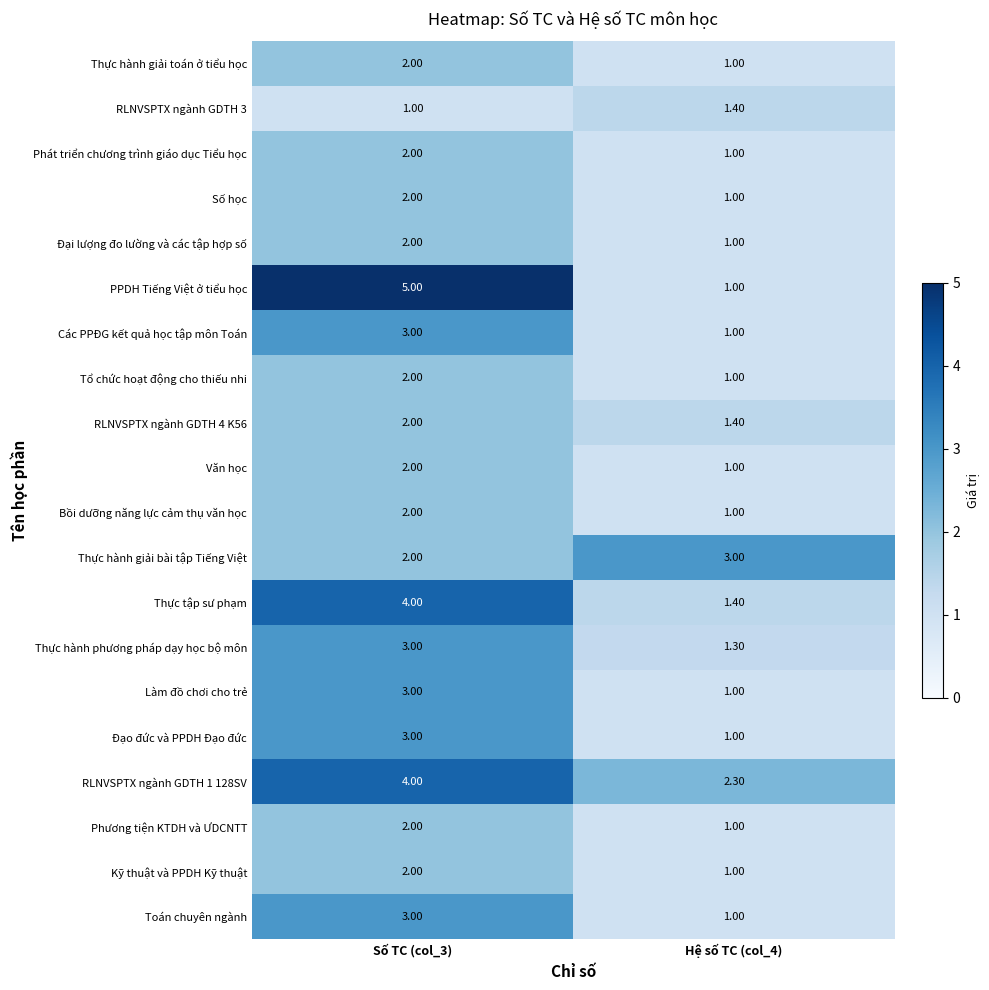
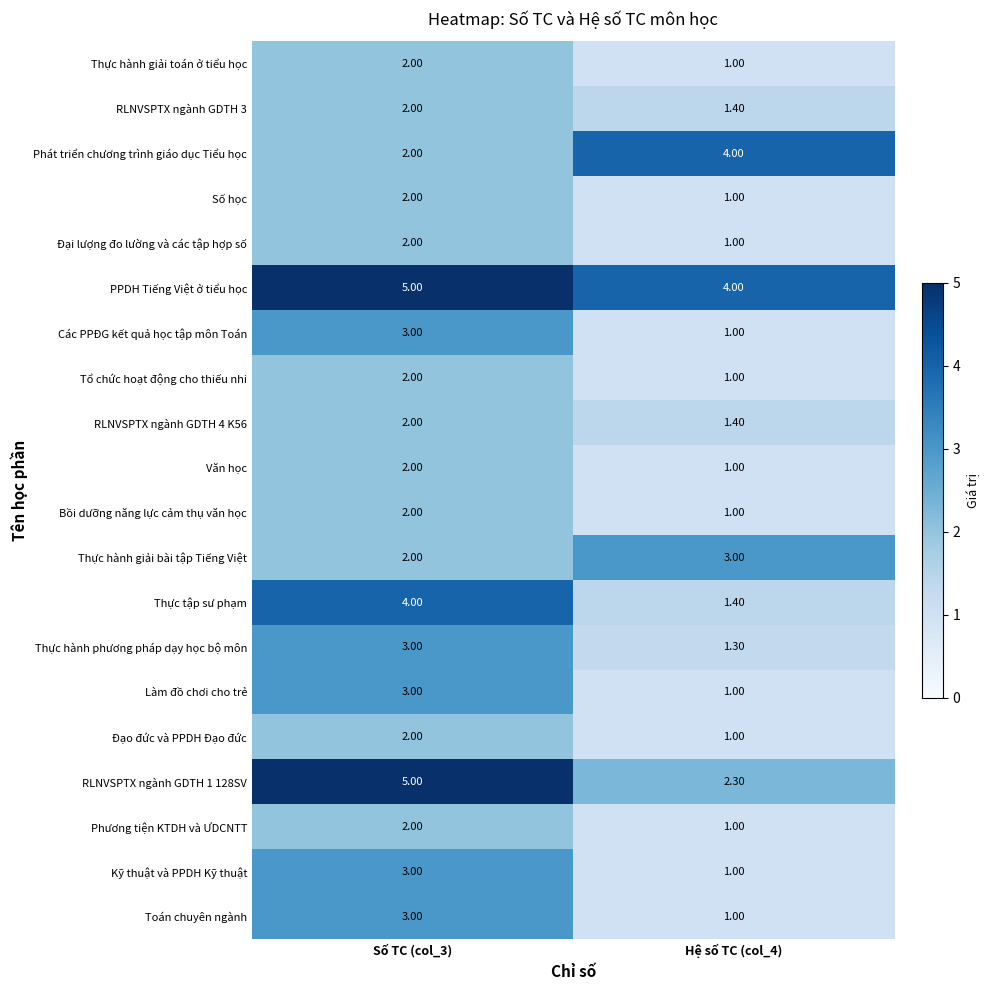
  {
    "Thực hành giải toán ở tiểu học": {
      "Số TC (col_3)": 2.00,
      "Hệ số TC (col_4)": 1.00
    },
    "RLNVSPTX ngành GDTH 3": {
-     "Số TC (col_3)": 1.00,
+     "Số TC (col_3)": 2.00,
      "Hệ số TC (col_4)": 1.40
    },
    "Phát triển chương trình giáo dục Tiểu học": {
      "Số TC (col_3)": 2.00,
-     "Hệ số TC (col_4)": 1.00
+     "Hệ số TC (col_4)": 4.00
    },
    "Số học": {
      "Số TC (col_3)": 2.00,
      "Hệ số TC (col_4)": 1.00
    },
    "Đại lượng đo lường và các tập hợp số": {
      "Số TC (col_3)": 2.00,
      "Hệ số TC (col_4)": 1.00
    },
    "PPDH Tiếng Việt ở tiểu học": {
      "Số TC (col_3)": 5.00,
-     "Hệ số TC (col_4)": 1.00
+     "Hệ số TC (col_4)": 4.00
    },
    "Các PPĐG kết quả học tập môn Toán": {
      "Số TC (col_3)": 3.00,
      "Hệ số TC (col_4)": 1.00
    },
    "Tổ chức hoạt động cho thiếu nhi": {
      "Số TC (col_3)": 2.00,
      "Hệ số TC (col_4)": 1.00
    },
    "RLNVSPTX ngành GDTH 4 K56": {
      "Số TC (col_3)": 2.00,
      "Hệ số TC (col_4)": 1.40
    },
    "Văn học": {
      "Số TC (col_3)": 2.00,
      "Hệ số TC (col_4)": 1.00
    },
    "Bồi dưỡng năng lực cảm thụ văn học": {
      "Số TC (col_3)": 2.00,
      "Hệ số TC (col_4)": 1.00
    },
    "Thực hành giải bài tập Tiếng Việt": {
      "Số TC (col_3)": 2.00,
      "Hệ số TC (col_4)": 3.00
    },
    "Thực tập sư phạm": {
      "Số TC (col_3)": 4.00,
      "Hệ số TC (col_4)": 1.40
    },
    "Thực hành phương pháp dạy học bộ môn": {
      "Số TC (col_3)": 3.00,
      "Hệ số TC (col_4)": 1.30
    },
    "Làm đồ chơi cho trẻ": {
      "Số TC (col_3)": 3.00,
      "Hệ số TC (col_4)": 1.00
    },
    "Đạo đức và PPDH Đạo đức": {
-     "Số TC (col_3)": 3.00,
+     "Số TC (col_3)": 2.00,
      "Hệ số TC (col_4)": 1.00
    },
    "RLNVSPTX ngành GDTH 1 128SV": {
-     "Số TC (col_3)": 4.00,
+     "Số TC (col_3)": 5.00,
      "Hệ số TC (col_4)": 2.30
    },
    "Phương tiện KTDH và ƯDCNTT": {
      "Số TC (col_3)": 2.00,
      "Hệ số TC (col_4)": 1.00
    },
    "Kỹ thuật và PPDH Kỹ thuật": {
-     "Số TC (col_3)": 2.00,
+     "Số TC (col_3)": 3.00,
      "Hệ số TC (col_4)": 1.00
    },
    "Toán chuyên ngành": {
      "Số TC (col_3)": 3.00,
      "Hệ số TC (col_4)": 1.00
    }
  }
